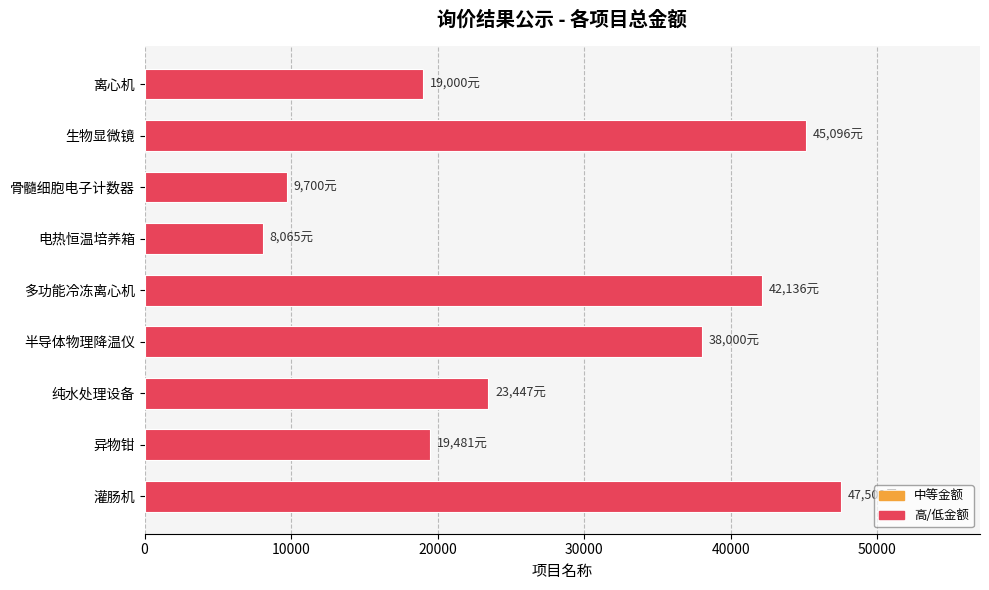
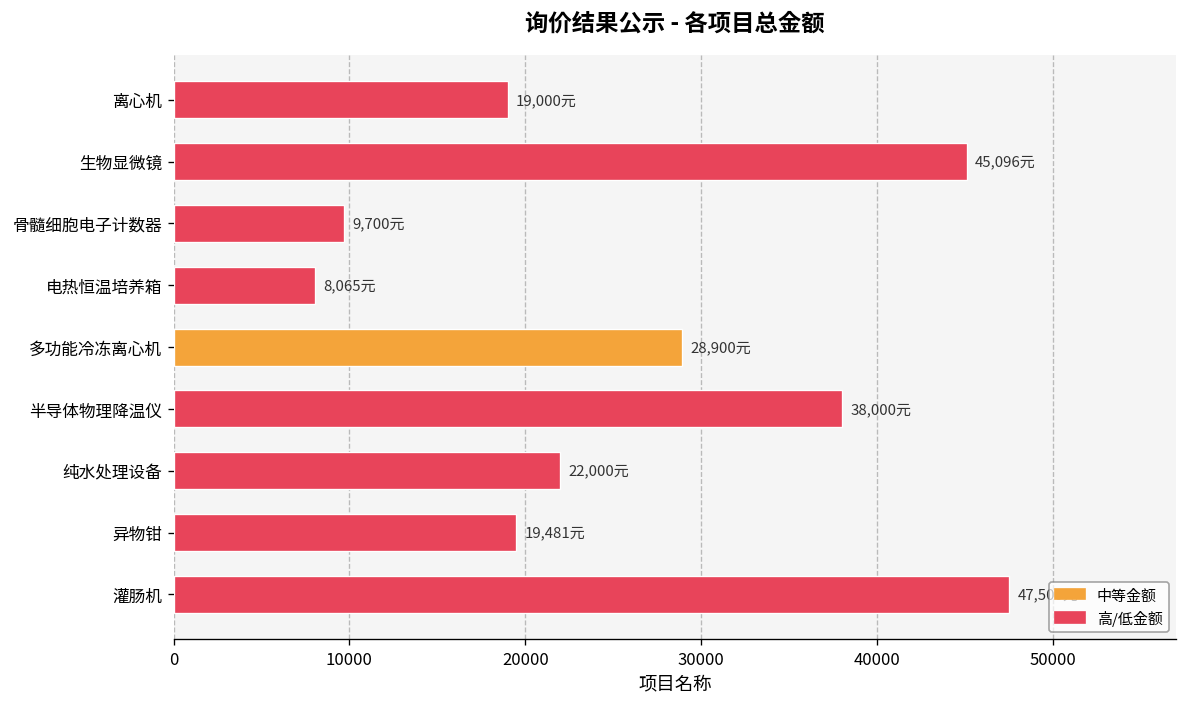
  {
    "离心机": "19,000元",
    "生物显微镜": "45,096元",
    "骨髓细胞电子计数器": "9,700元",
    "电热恒温培养箱": "8,065元",
-   "多功能冷冻离心机": "42,136元",
+   "多功能冷冻离心机": "28,900元",
    "半导体物理降温仪": "38,000元",
-   "纯水处理设备": "23,447元",
+   "纯水处理设备": "22,000元",
    "异物钳": "19,481元"
  }
